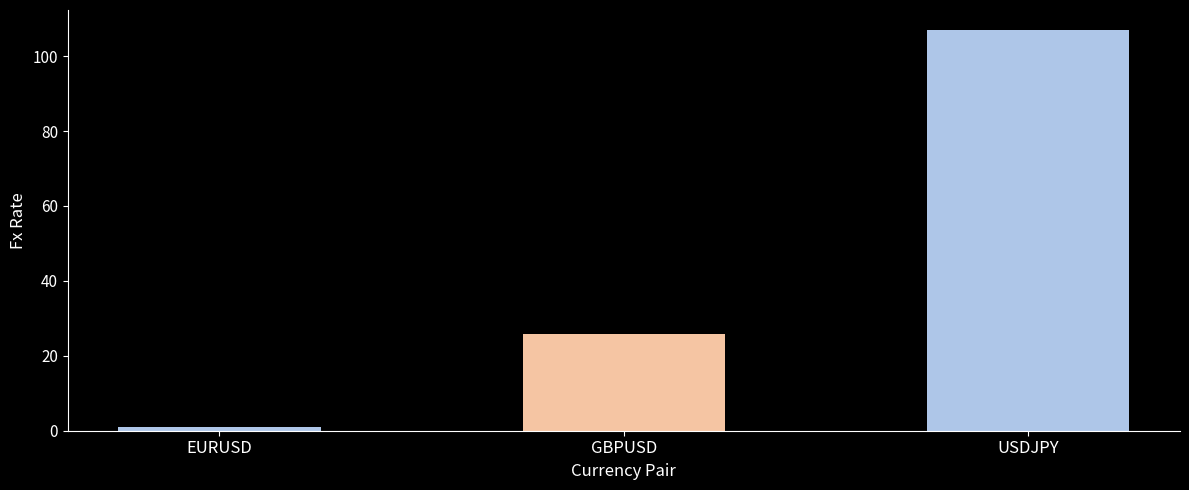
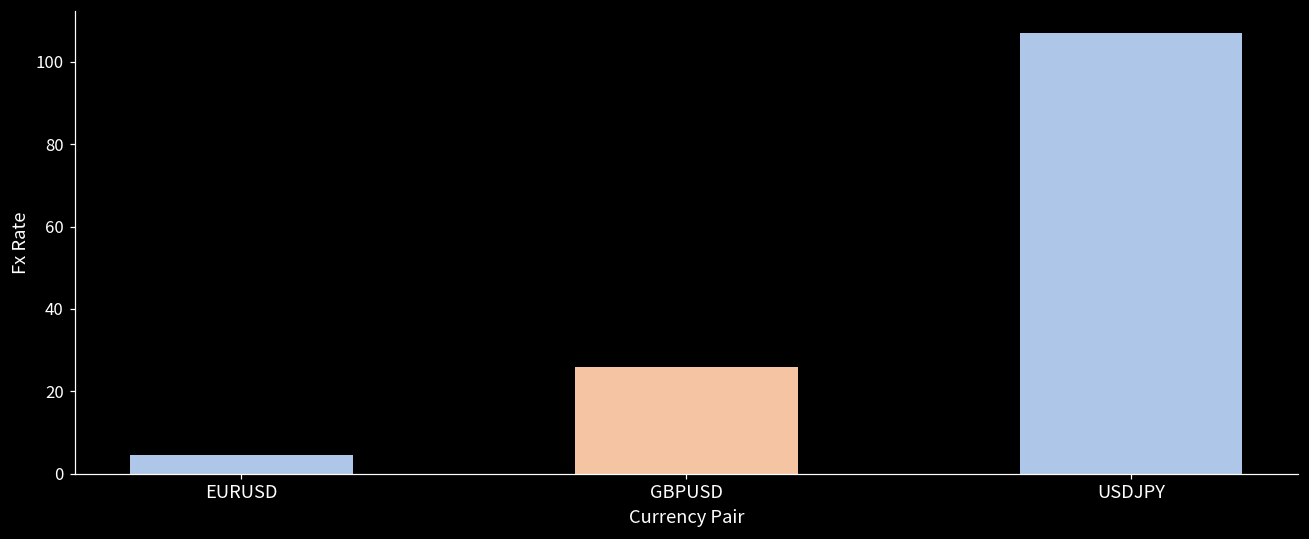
  {
-   "EURUSD": 1,
+   "EURUSD": 5,
    "GBPUSD": 26,
    "USDJPY": 107
  }
